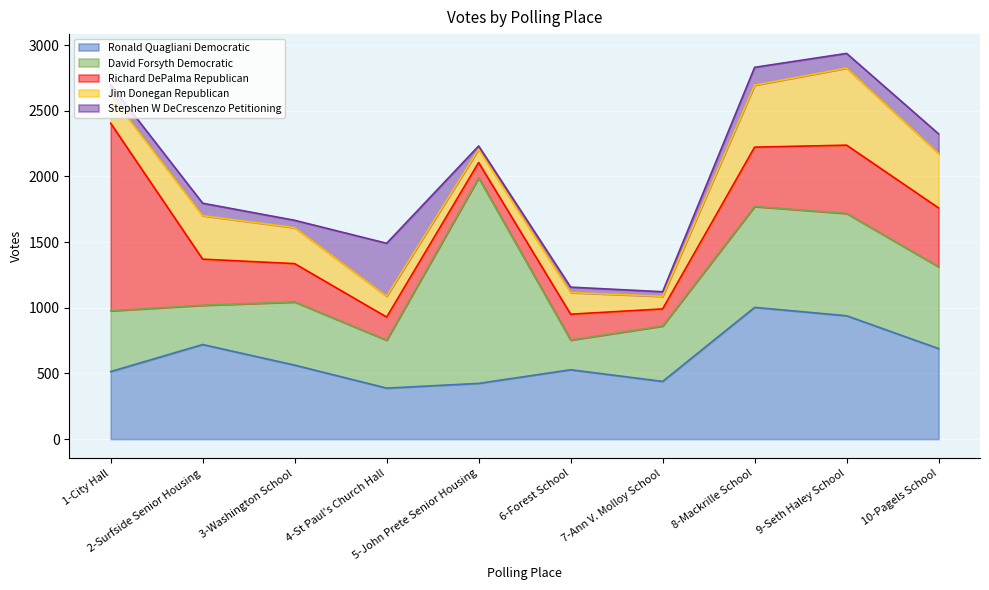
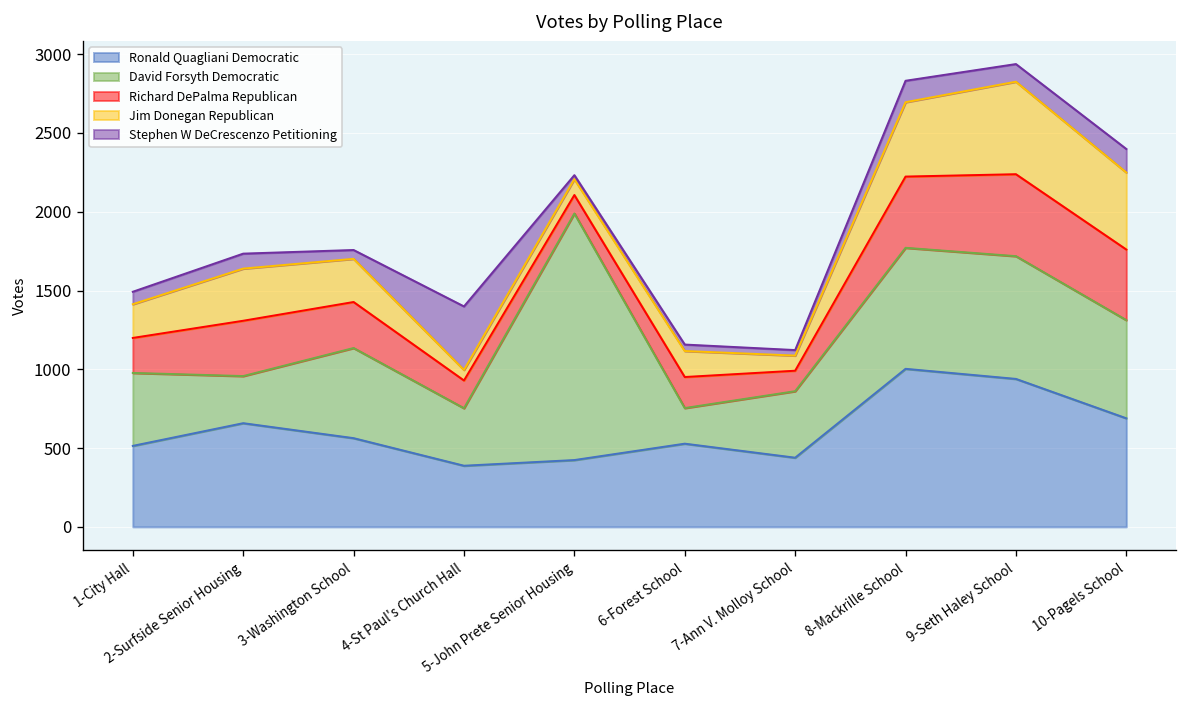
  {
    "Ronald Quagliani Democratic": {
      "1-City Hall": 510,
-     "2-Surfside Senior Housing": 720,
+     "2-Surfside Senior Housing": 660,
      "3-Washington School": 560,
      "4-St Paul's Church Hall": 390,
      "5-John Prete Senior Housing": 420,
      "6-Forest School": 530,
      "7-Ann V. Molloy School": 440,
      "8-Mackrille School": 1000,
      "9-Seth Haley School": 940,
      "10-Pagels School": 690
    },
    "David Forsyth Democratic": {
      "1-City Hall": 460,
      "2-Surfside Senior Housing": 300,
-     "3-Washington School": 480,
+     "3-Washington School": 570,
      "4-St Paul's Church Hall": 370,
      "5-John Prete Senior Housing": 1570,
      "6-Forest School": 230,
      "7-Ann V. Molloy School": 420,
      "8-Mackrille School": 770,
      "9-Seth Haley School": 780,
      "10-Pagels School": 620
    },
    "Richard DePalma Republican": {
-     "1-City Hall": 1430,
+     "1-City Hall": 220,
      "2-Surfside Senior Housing": 350,
      "3-Washington School": 290,
      "4-St Paul's Church Hall": 180,
      "5-John Prete Senior Housing": 120,
      "6-Forest School": 200,
      "7-Ann V. Molloy School": 130,
      "8-Mackrille School": 450,
      "9-Seth Haley School": 520,
      "10-Pagels School": 450
    },
    "Jim Donegan Republican": {
      "2-Surfside Senior Housing": 330,
      "3-Washington School": 270,
-     "4-St Paul's Church Hall": 160,
+     "4-St Paul's Church Hall": 70,
      "5-John Prete Senior Housing": 100,
      "6-Forest School": 170,
      "7-Ann V. Molloy School": 100,
      "8-Mackrille School": 470,
      "9-Seth Haley School": 590,
-     "10-Pagels School": 420
+     "10-Pagels School": 490
    },
    "Stephen W DeCrescenzo Petitioning": {
      "2-Surfside Senior Housing": 100,
      "3-Washington School": 60,
      "4-St Paul's Church Hall": 400,
      "5-John Prete Senior Housing": 30,
      "6-Forest School": 40,
      "7-Ann V. Molloy School": 40,
      "8-Mackrille School": 140,
      "9-Seth Haley School": 110,
      "10-Pagels School": 150
    }
  }
